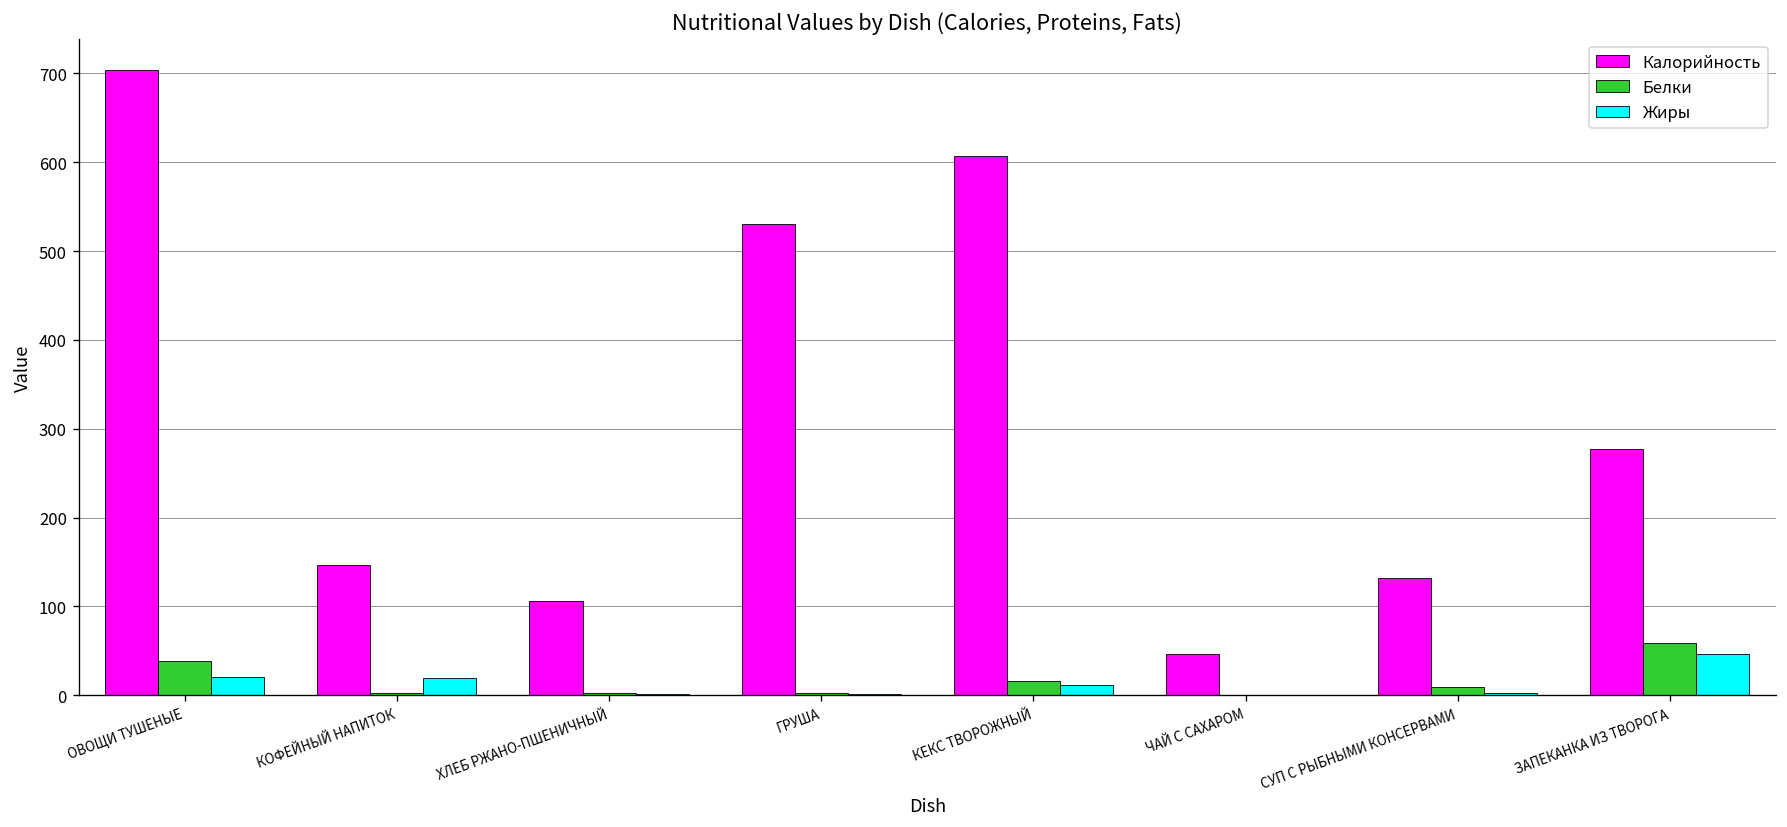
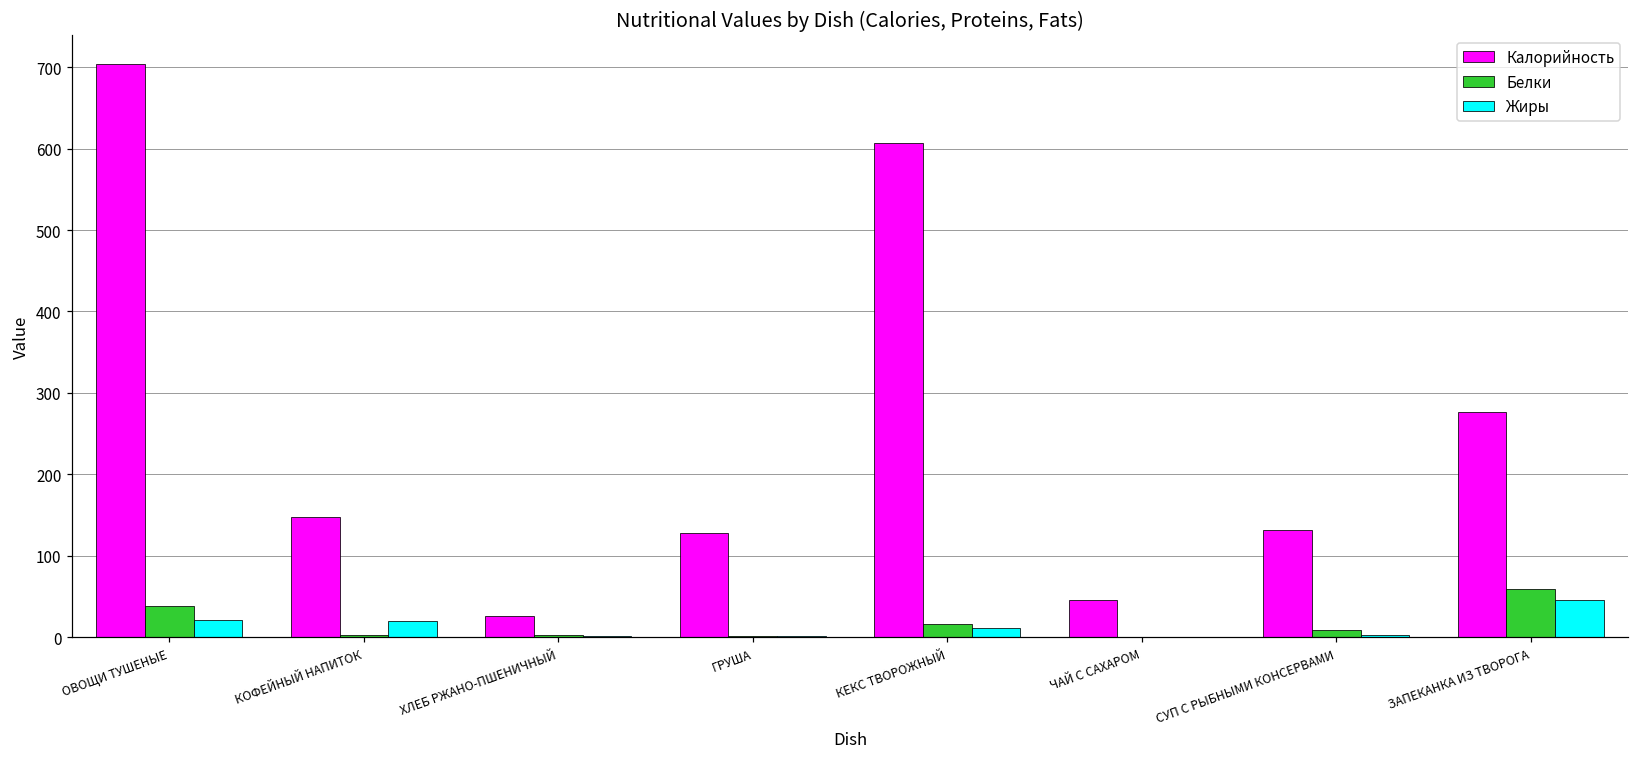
  {
    "Калорийность": {
      "ОВОЩИ ТУШЕНЫЕ": 700,
      "КОФЕЙНЫЙ НАПИТОК": 150,
-     "ХЛЕБ РЖАНО-ПШЕНИЧНЫЙ": 110,
-     "ГРУША": 530,
+     "ХЛЕБ РЖАНО-ПШЕНИЧНЫЙ": 30,
+     "ГРУША": 130,
      "КЕКС ТВОРОЖНЫЙ": 610,
      "ЧАЙ С САХАРОМ": 50,
      "СУП С РЫБНЫМИ КОНСЕРВАМИ": 130,
      "ЗАПЕКАНКА ИЗ ТВОРОГА": 280
    },
    "Белки": {
      "ОВОЩИ ТУШЕНЫЕ": 40,
      "КЕКС ТВОРОЖНЫЙ": 20,
      "ЧАЙ С САХАРОМ": 0,
      "СУП С РЫБНЫМИ КОНСЕРВАМИ": 10,
      "ЗАПЕКАНКА ИЗ ТВОРОГА": 60
    },
    "Жиры": {
      "ОВОЩИ ТУШЕНЫЕ": 20,
      "КОФЕЙНЫЙ НАПИТОК": 20,
      "КЕКС ТВОРОЖНЫЙ": 10,
      "ЧАЙ С САХАРОМ": 0,
      "ЗАПЕКАНКА ИЗ ТВОРОГА": 50
    }
  }
